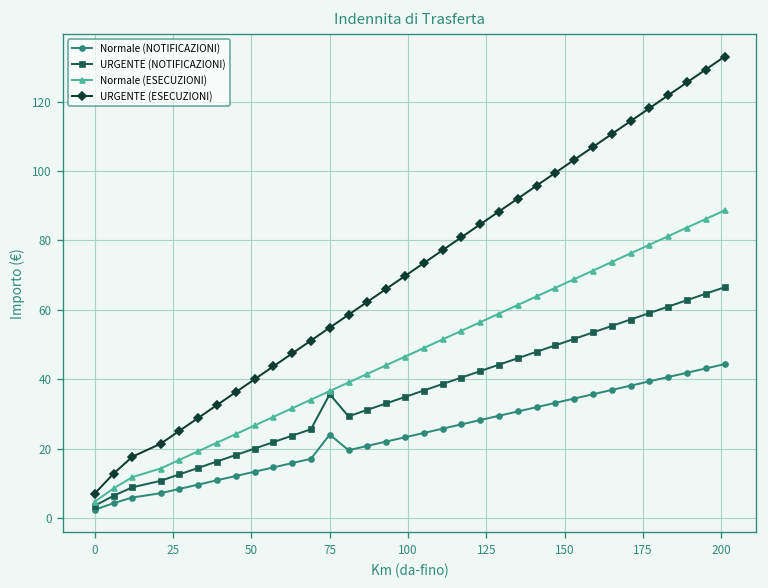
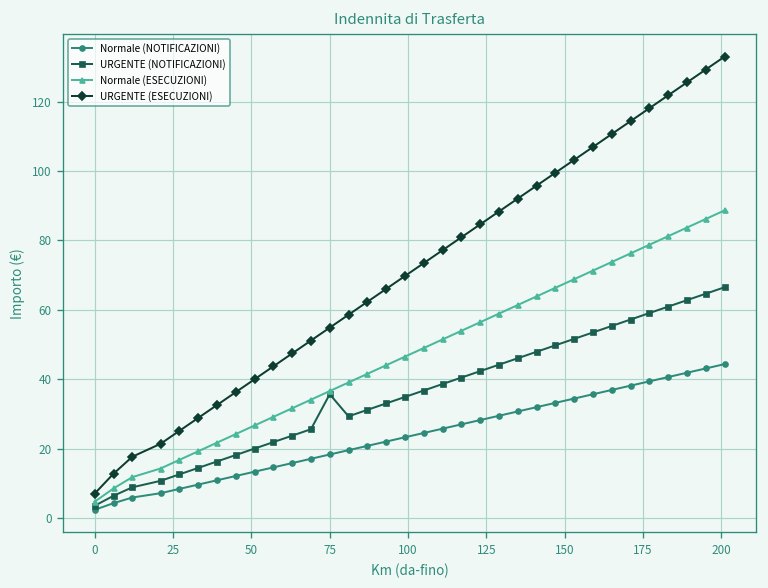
  {
    "Normale (NOTIFICAZIONI)": {
      "0": 2,
-     "75": 24
+     "75": 18
    },
    "Normale (ESECUZIONI)": {
      "0": 5,
      "75": 37
    }
  }
